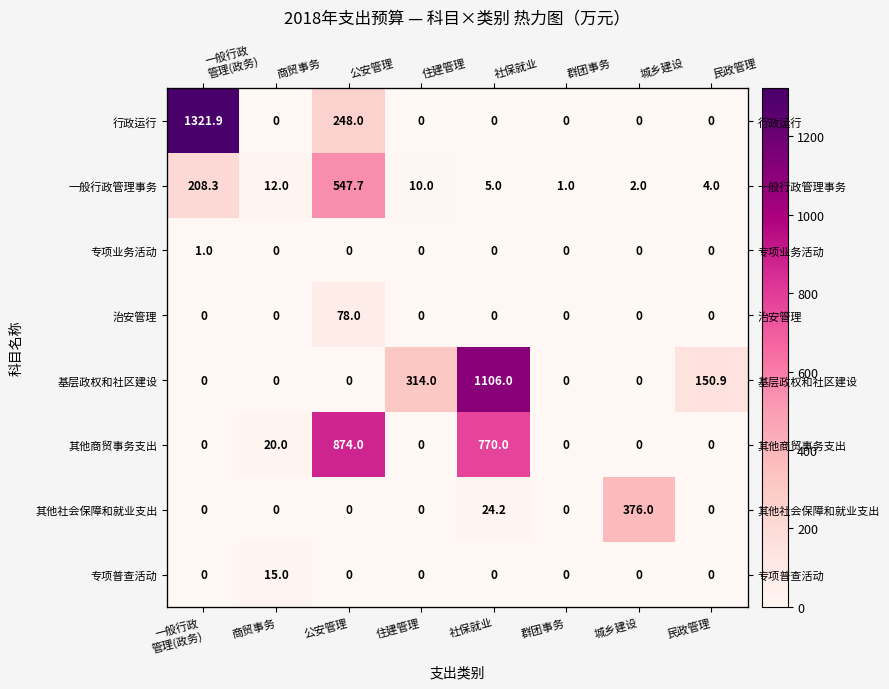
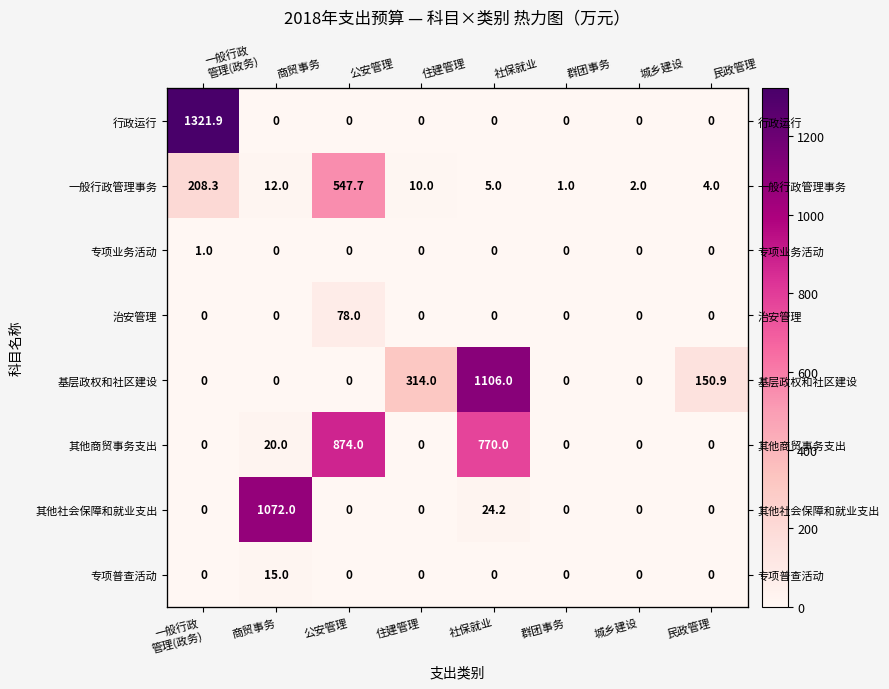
  {
    "行政运行": {
      "一般行政 管理(政务)": 1321.9,
      "商贸事务": 0,
-     "公安管理": 248.0,
+     "公安管理": 0,
      "住建管理": 0,
      "社保就业": 0,
      "群团事务": 0,
      "城乡建设": 0,
      "民政管理": 0
    },
    "一般行政管理事务": {
      "一般行政 管理(政务)": 208.3,
      "商贸事务": 12.0,
      "公安管理": 547.7,
      "住建管理": 10.0,
      "社保就业": 5.0,
      "群团事务": 1.0,
      "城乡建设": 2.0,
      "民政管理": 4.0
    },
    "专项业务活动": {
      "一般行政 管理(政务)": 1.0,
      "商贸事务": 0,
      "公安管理": 0,
      "住建管理": 0,
      "社保就业": 0,
      "群团事务": 0,
      "城乡建设": 0,
      "民政管理": 0
    },
    "治安管理": {
      "一般行政 管理(政务)": 0,
      "商贸事务": 0,
      "公安管理": 78.0,
      "住建管理": 0,
      "社保就业": 0,
      "群团事务": 0,
      "城乡建设": 0,
      "民政管理": 0
    },
    "基层政权和社区建设": {
      "一般行政 管理(政务)": 0,
      "商贸事务": 0,
      "公安管理": 0,
      "住建管理": 314.0,
      "社保就业": 1106.0,
      "群团事务": 0,
      "城乡建设": 0,
      "民政管理": 150.9
    },
    "其他商贸事务支出": {
      "一般行政 管理(政务)": 0,
      "商贸事务": 20.0,
      "公安管理": 874.0,
      "住建管理": 0,
      "社保就业": 770.0,
      "群团事务": 0,
      "城乡建设": 0,
      "民政管理": 0
    },
    "其他社会保障和就业支出": {
      "一般行政 管理(政务)": 0,
-     "商贸事务": 0,
+     "商贸事务": 1072.0,
      "公安管理": 0,
      "住建管理": 0,
      "社保就业": 24.2,
      "群团事务": 0,
-     "城乡建设": 376.0,
+     "城乡建设": 0,
      "民政管理": 0
    },
    "专项普查活动": {
      "一般行政 管理(政务)": 0,
      "商贸事务": 15.0,
      "公安管理": 0,
      "住建管理": 0,
      "社保就业": 0,
      "群团事务": 0,
      "城乡建设": 0,
      "民政管理": 0
    }
  }
